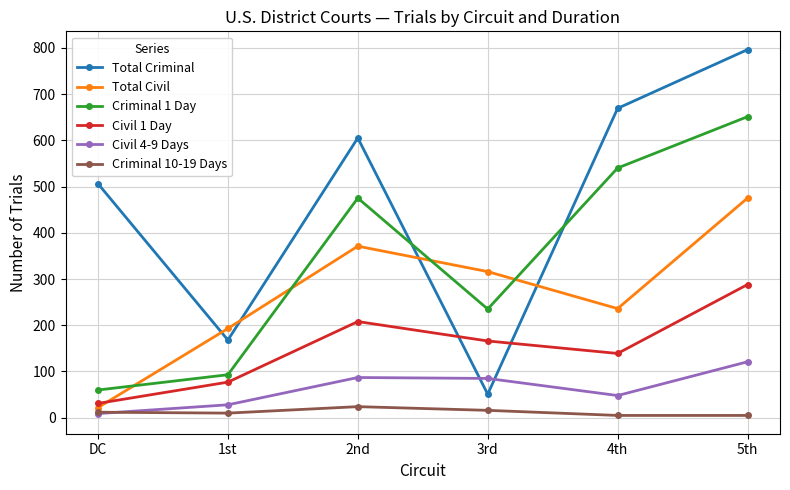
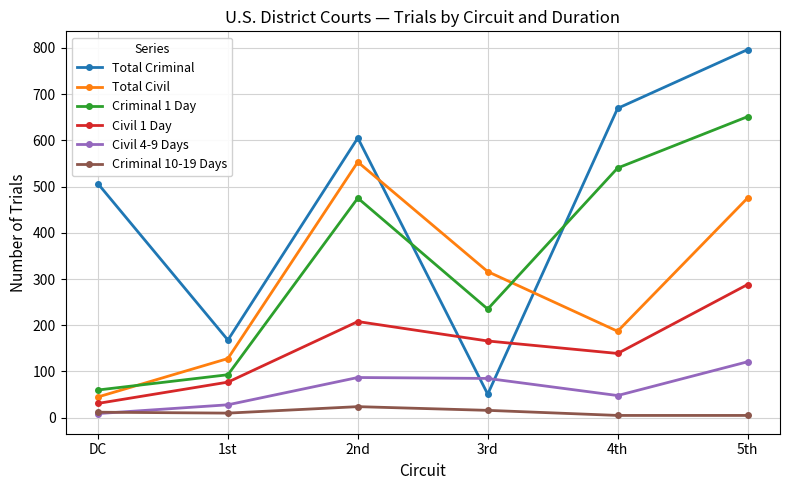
  {
    "Total Criminal": {
      "DC": 510,
      "1st": 170,
      "2nd": 610,
      "3rd": 50,
      "4th": 670,
      "5th": 800
    },
    "Total Civil": {
-     "DC": 20,
-     "1st": 190,
-     "2nd": 370,
+     "DC": 50,
+     "1st": 130,
+     "2nd": 550,
      "3rd": 320,
-     "4th": 240,
+     "4th": 190,
      "5th": 480
    },
    "Criminal 1 Day": {
      "DC": 60,
      "1st": 90,
      "2nd": 480,
      "3rd": 240,
      "4th": 540,
      "5th": 650
    },
    "Civil 1 Day": {
      "DC": 30,
      "1st": 80,
      "2nd": 210,
      "3rd": 170,
      "4th": 140,
      "5th": 290
    },
    "Civil 4-9 Days": {
      "1st": 30,
      "2nd": 90,
      "3rd": 90,
      "4th": 50,
      "5th": 120
    },
    "Criminal 10-19 Days": {
      "1st": 10,
      "2nd": 20,
      "3rd": 20,
      "4th": 10,
      "5th": 10
    }
  }
